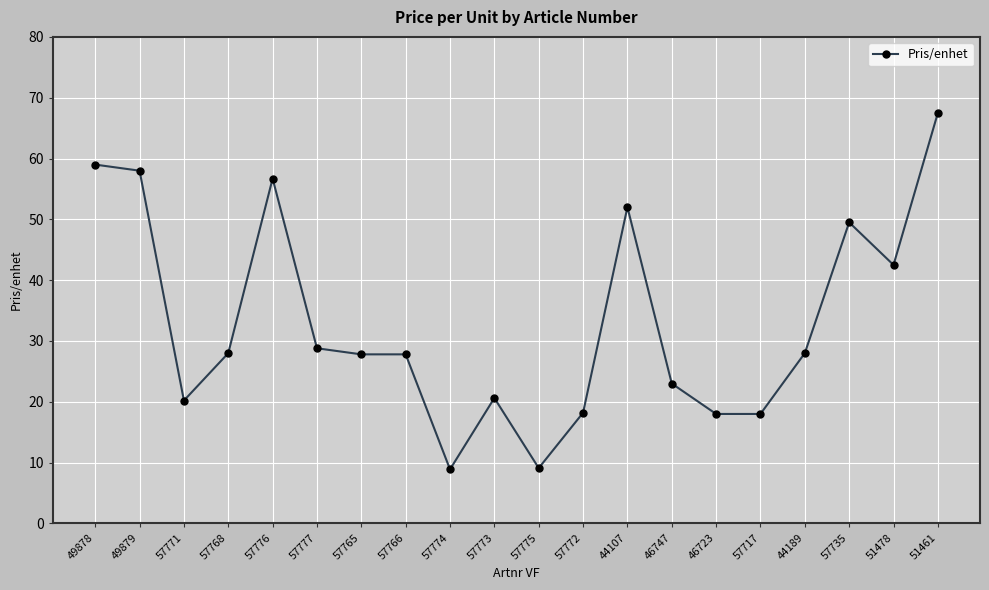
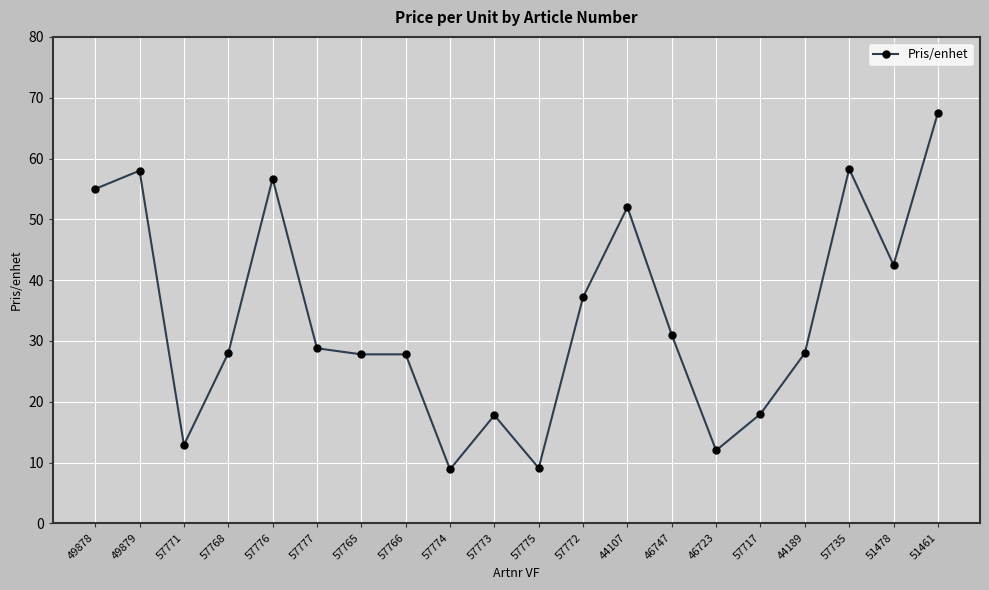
  {
-   "49878": 59,
+   "49878": 55,
    "49879": 58,
-   "57771": 20,
+   "57771": 13,
    "57768": 28,
    "57776": 57,
    "57777": 29,
    "57765": 28,
    "57766": 28,
    "57774": 9,
-   "57773": 21,
+   "57773": 18,
    "57775": 9,
-   "57772": 18,
+   "57772": 37,
    "44107": 52,
-   "46747": 23,
-   "46723": 18,
+   "46747": 31,
+   "46723": 12,
    "57717": 18,
    "44189": 28,
-   "57735": 50,
+   "57735": 58,
    "51478": 43,
    "51461": 68
  }
